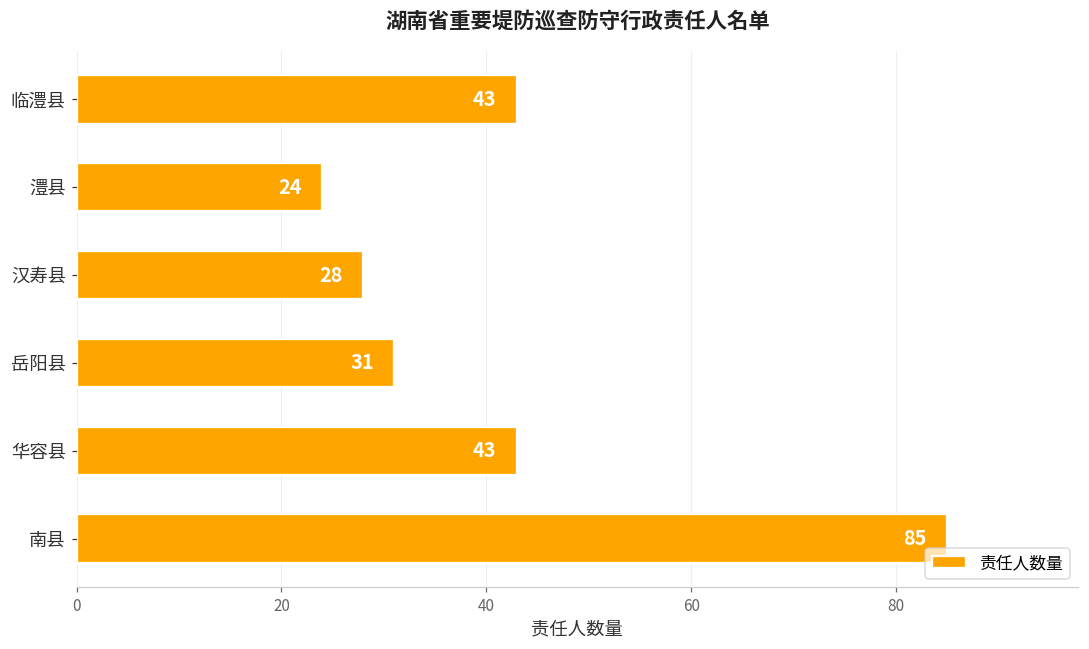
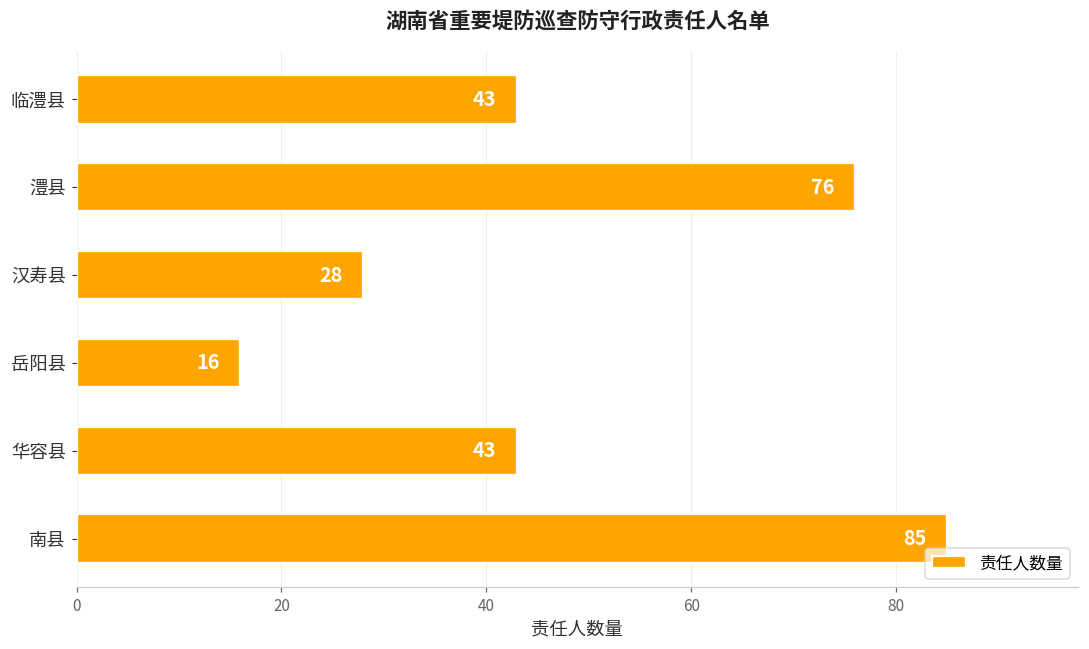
  {
    "临澧县": 43,
-   "澧县": 24,
+   "澧县": 76,
    "汉寿县": 28,
-   "岳阳县": 31,
+   "岳阳县": 16,
    "华容县": 43
  }
